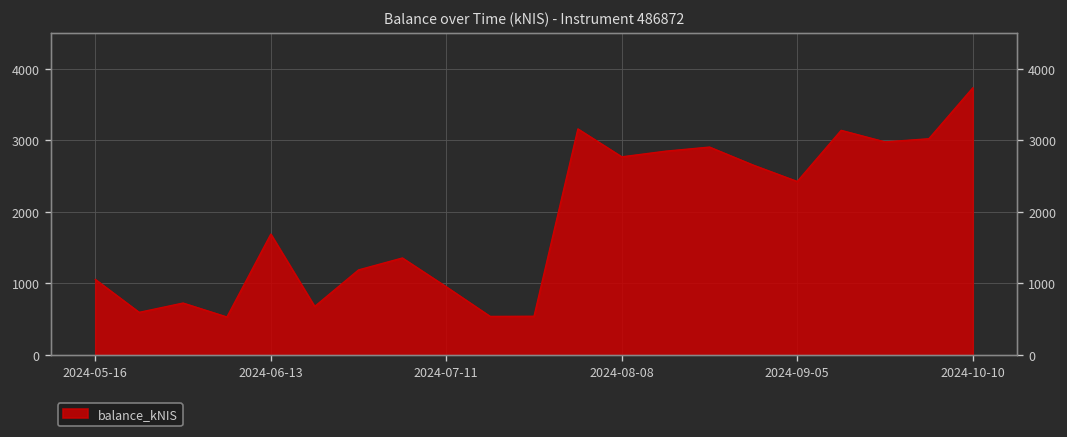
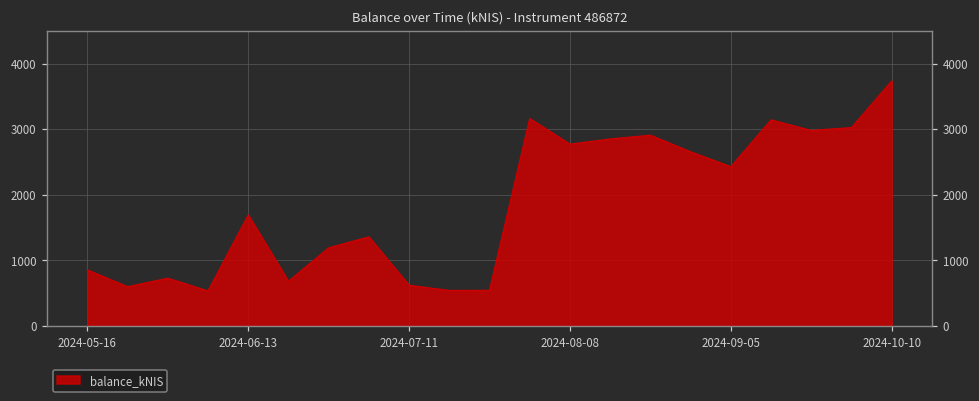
  {
-   "2024-05-16": 1100,
+   "2024-05-16": 900,
    "2024-06-13": 1700,
-   "2024-07-11": 1000,
+   "2024-07-11": 600,
    "2024-08-08": 2800,
    "2024-09-05": 2400,
    "2024-10-10": 3700
  }
